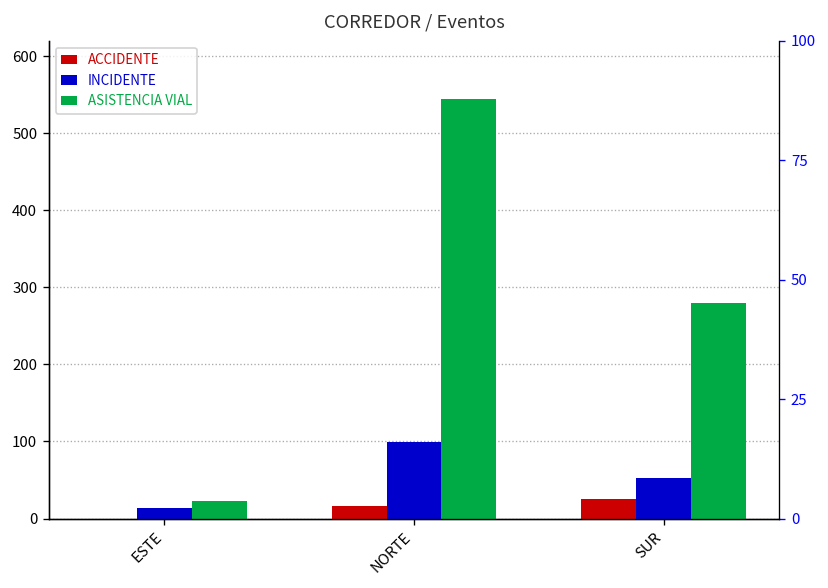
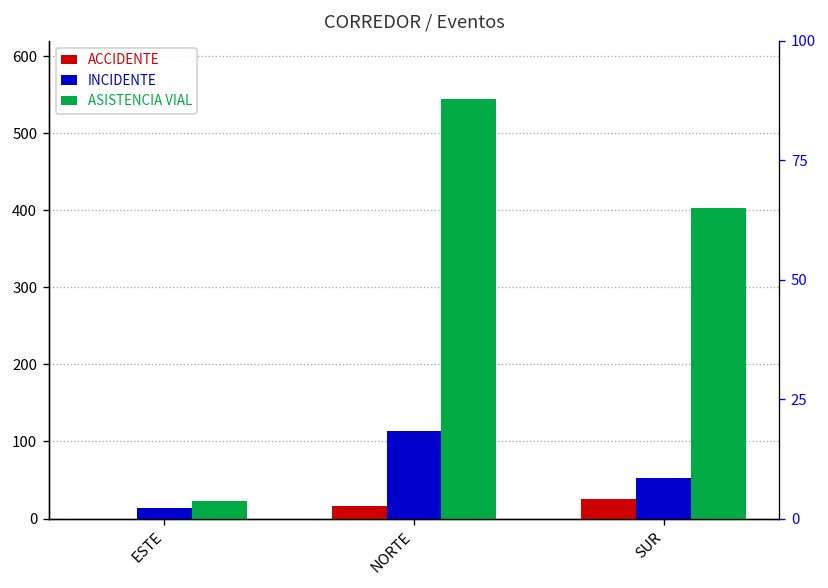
  {
    "ACCIDENTE": {
      "ESTE": 0,
      "NORTE": 20,
      "SUR": 30
    },
    "INCIDENTE": {
      "ESTE": 10,
-     "NORTE": 100,
+     "NORTE": 110,
      "SUR": 50
    },
    "ASISTENCIA VIAL": {
      "ESTE": 20,
      "NORTE": 550,
-     "SUR": 280
+     "SUR": 400
    }
  }
